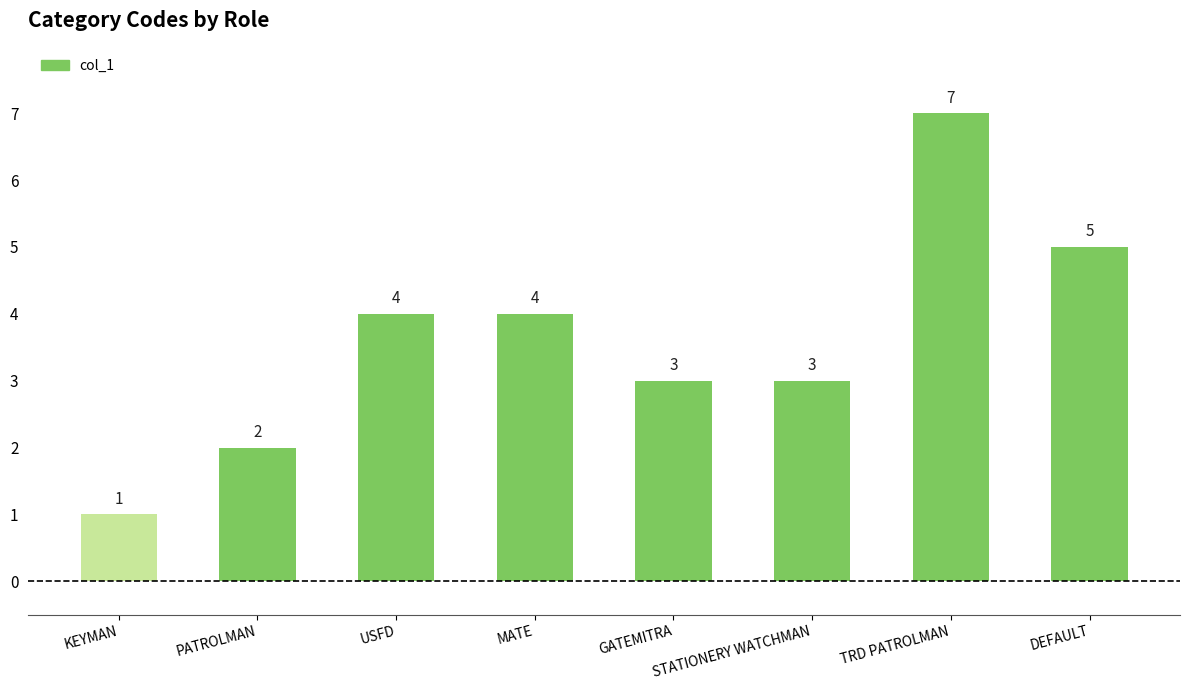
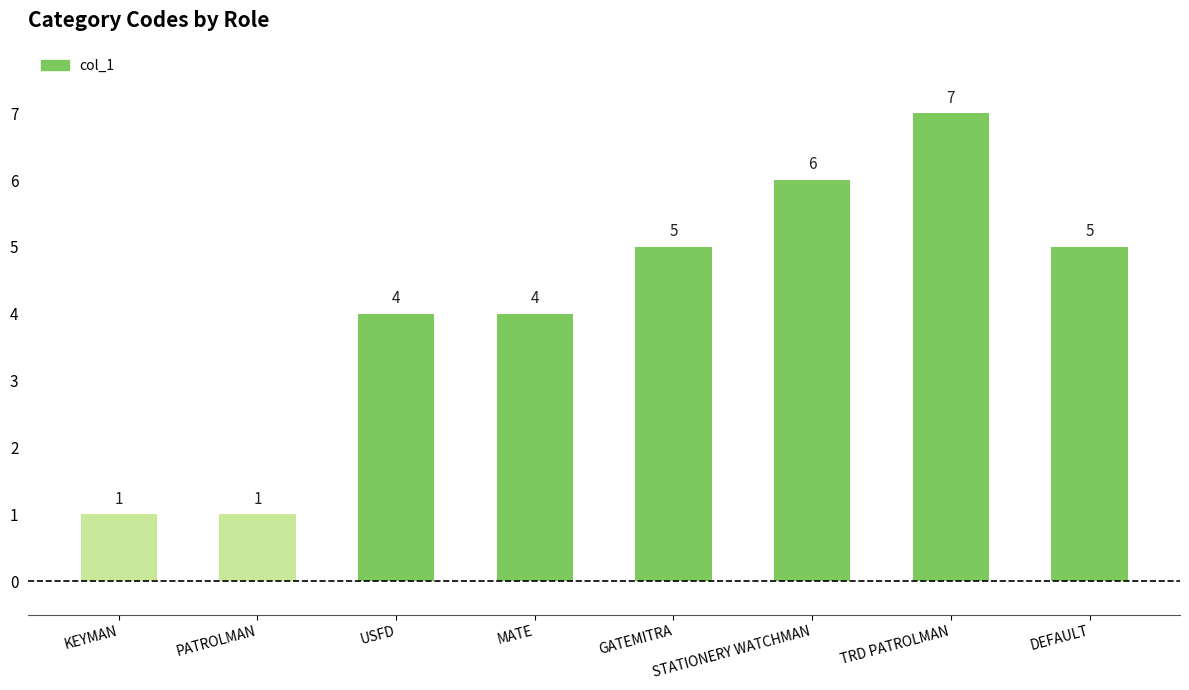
  {
    "KEYMAN": 1,
-   "PATROLMAN": 2,
+   "PATROLMAN": 1,
    "USFD": 4,
    "MATE": 4,
-   "GATEMITRA": 3,
-   "STATIONERY WATCHMAN": 3,
+   "GATEMITRA": 5,
+   "STATIONERY WATCHMAN": 6,
    "TRD PATROLMAN": 7,
    "DEFAULT": 5
  }
